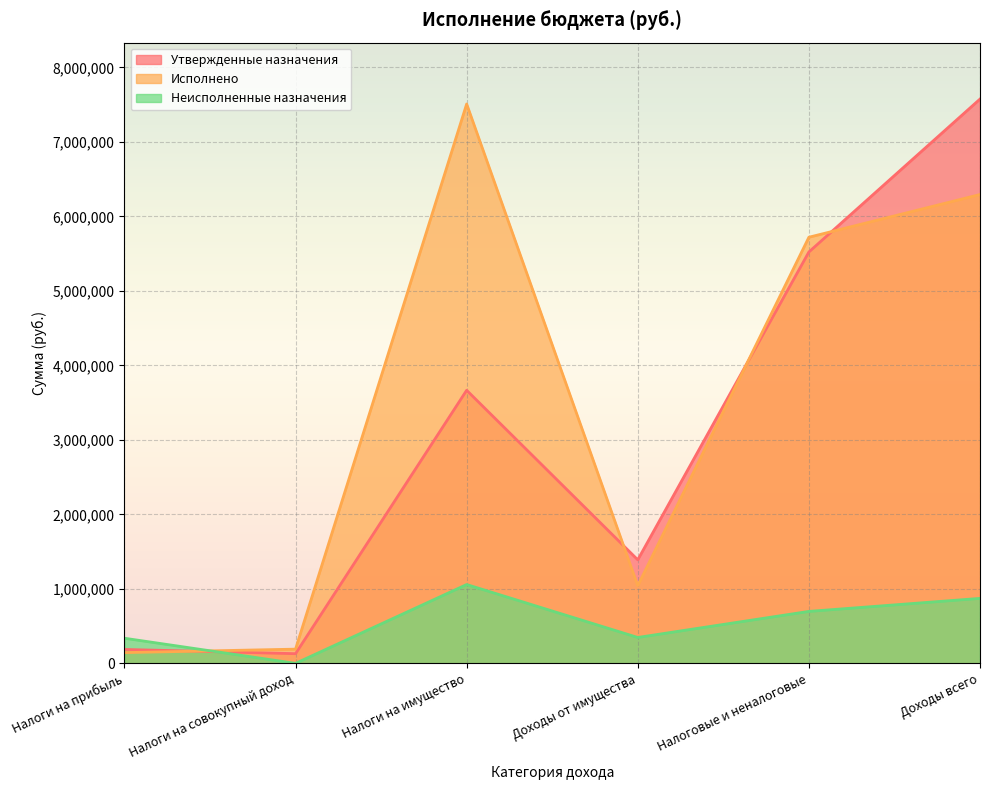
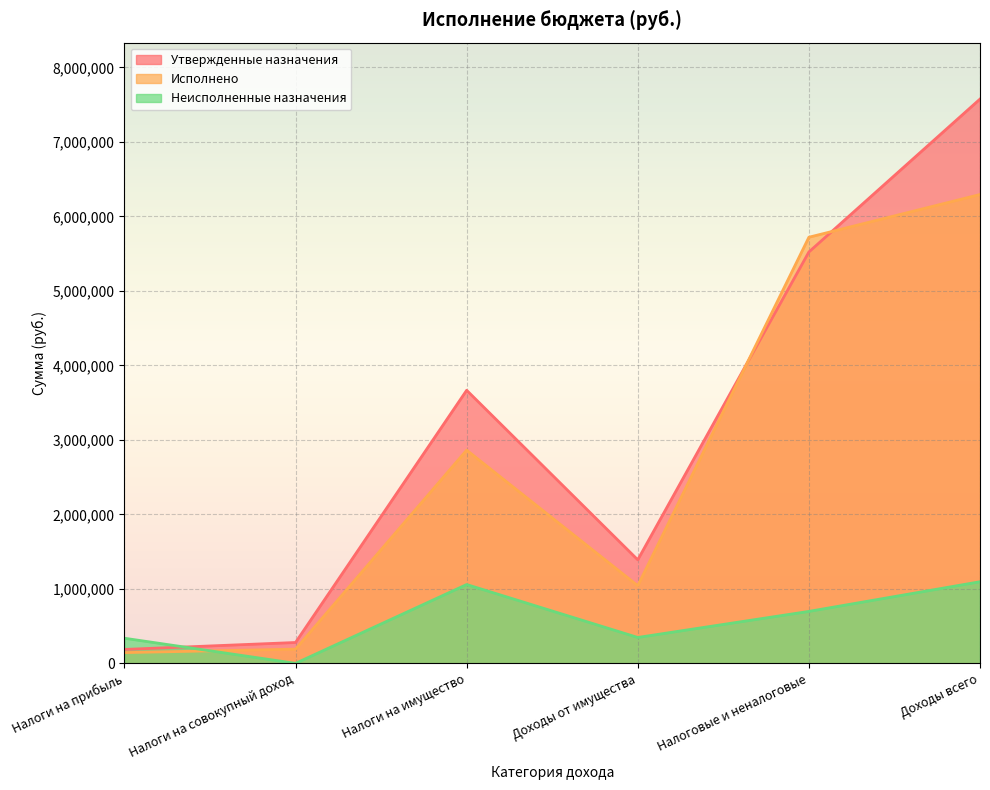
  {
    "Утвержденные назначения": {
      "Налоги на прибыль": "200,000",
-     "Налоги на совокупный доход": "100,000",
+     "Налоги на совокупный доход": "300,000",
      "Налоги на имущество": "3,700,000",
      "Доходы от имущества": "1,400,000",
      "Налоговые и неналоговые": "5,500,000",
      "Доходы всего": "7,600,000"
    },
    "Исполнено": {
      "Налоги на прибыль": "100,000",
      "Налоги на совокупный доход": "200,000",
-     "Налоги на имущество": "7,500,000",
+     "Налоги на имущество": "2,900,000",
      "Доходы от имущества": "1,000,000",
      "Налоговые и неналоговые": "5,700,000",
      "Доходы всего": "6,300,000"
    },
    "Неисполненные назначения": {
      "Налоги на прибыль": "300,000",
      "Налоги на совокупный доход": "0",
      "Налоги на имущество": "1,100,000",
      "Доходы от имущества": "300,000",
      "Налоговые и неналоговые": "700,000",
-     "Доходы всего": "900,000"
+     "Доходы всего": "1,100,000"
    }
  }
